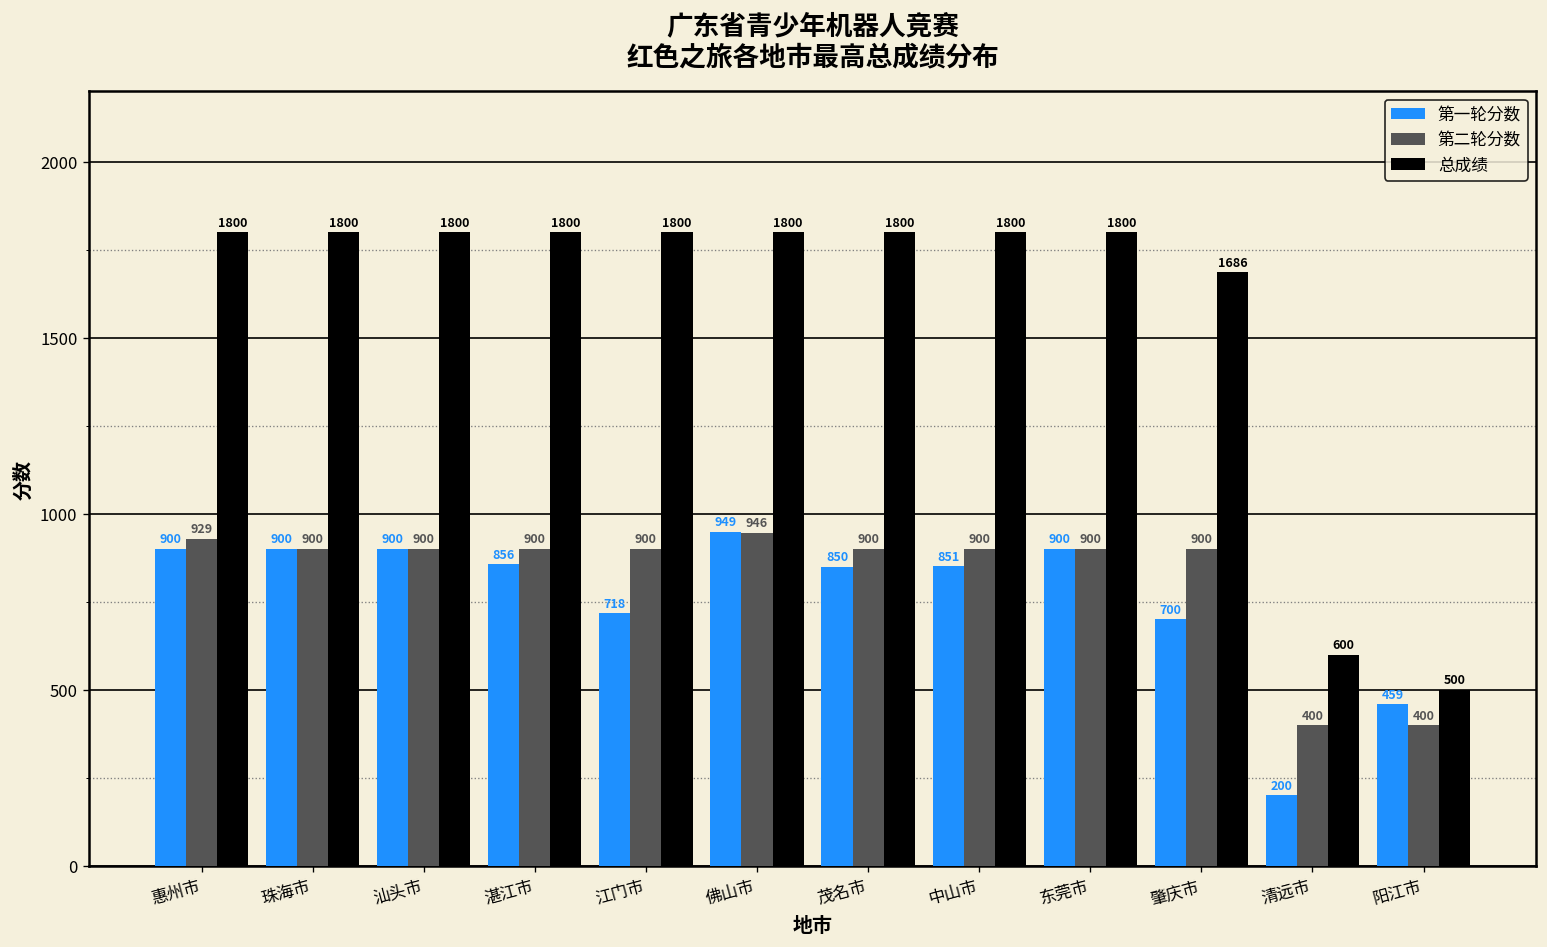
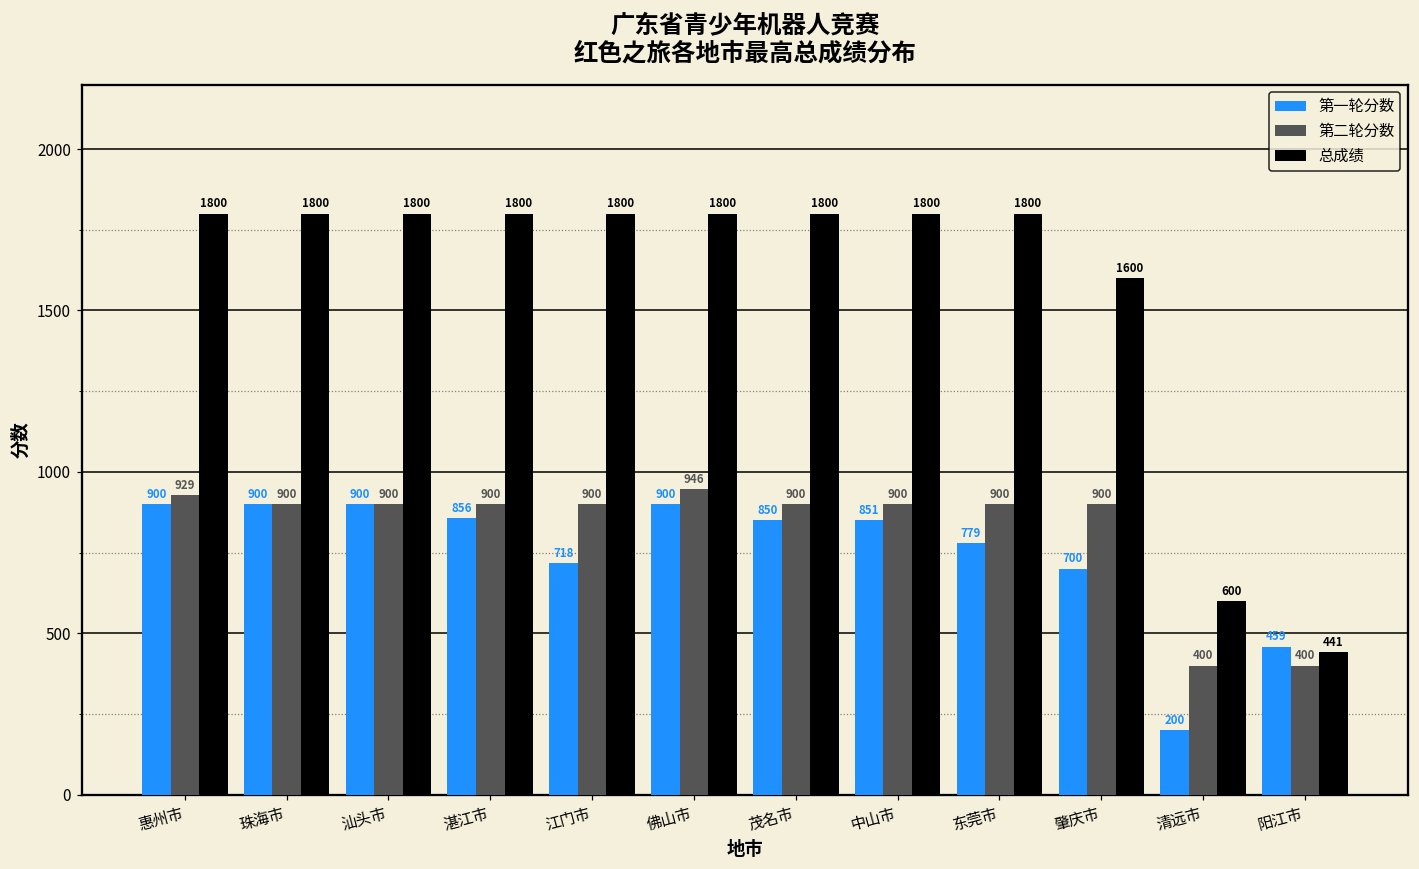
  {
    "第一轮分数": {
      "惠州市": 900,
      "珠海市": 900,
      "汕头市": 900,
      "湛江市": 856,
      "江门市": 718,
-     "佛山市": 949,
+     "佛山市": 900,
      "茂名市": 850,
      "中山市": 851,
-     "东莞市": 900,
+     "东莞市": 779,
      "肇庆市": 700,
      "清远市": 200,
      "阳江市": 459
    },
    "第二轮分数": {
      "惠州市": 929,
      "珠海市": 900,
      "汕头市": 900,
      "湛江市": 900,
      "江门市": 900,
      "佛山市": 946,
      "茂名市": 900,
      "中山市": 900,
      "东莞市": 900,
      "肇庆市": 900,
      "清远市": 400,
      "阳江市": 400
    },
    "总成绩": {
      "惠州市": 1800,
      "珠海市": 1800,
      "汕头市": 1800,
      "湛江市": 1800,
      "江门市": 1800,
      "佛山市": 1800,
      "茂名市": 1800,
      "中山市": 1800,
      "东莞市": 1800,
-     "肇庆市": 1686,
+     "肇庆市": 1600,
      "清远市": 600,
-     "阳江市": 500
+     "阳江市": 441
    }
  }
